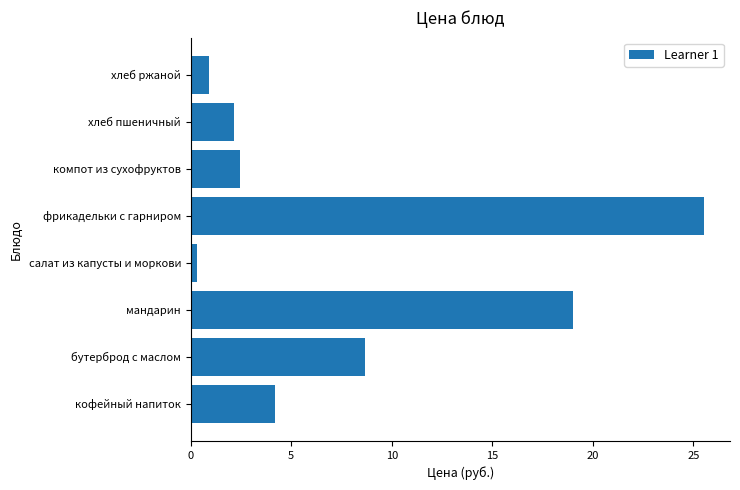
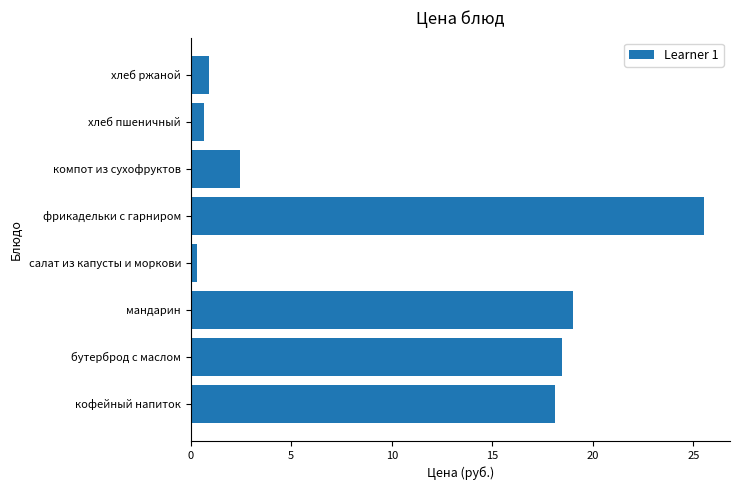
  {
    "хлеб ржаной": 0.9,
-   "хлеб пшеничный": 2.2,
+   "хлеб пшеничный": 0.7,
    "компот из сухофруктов": 2.5,
    "фрикадельки с гарниром": 25.6,
    "салат из капусты и моркови": 0.3,
    "мандарин": 19.0,
-   "бутерброд с маслом": 8.7,
-   "кофейный напиток": 4.2
+   "бутерброд с маслом": 18.5,
+   "кофейный напиток": 18.1
  }
